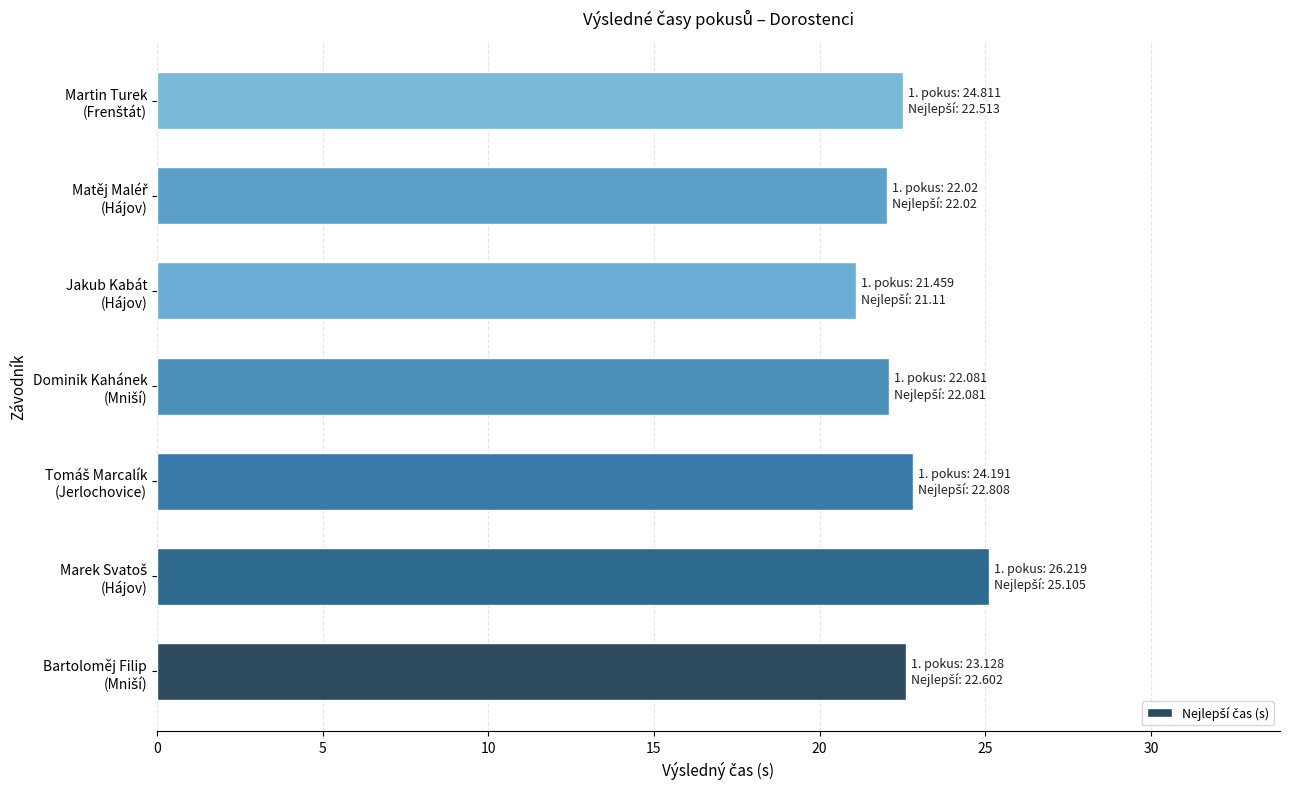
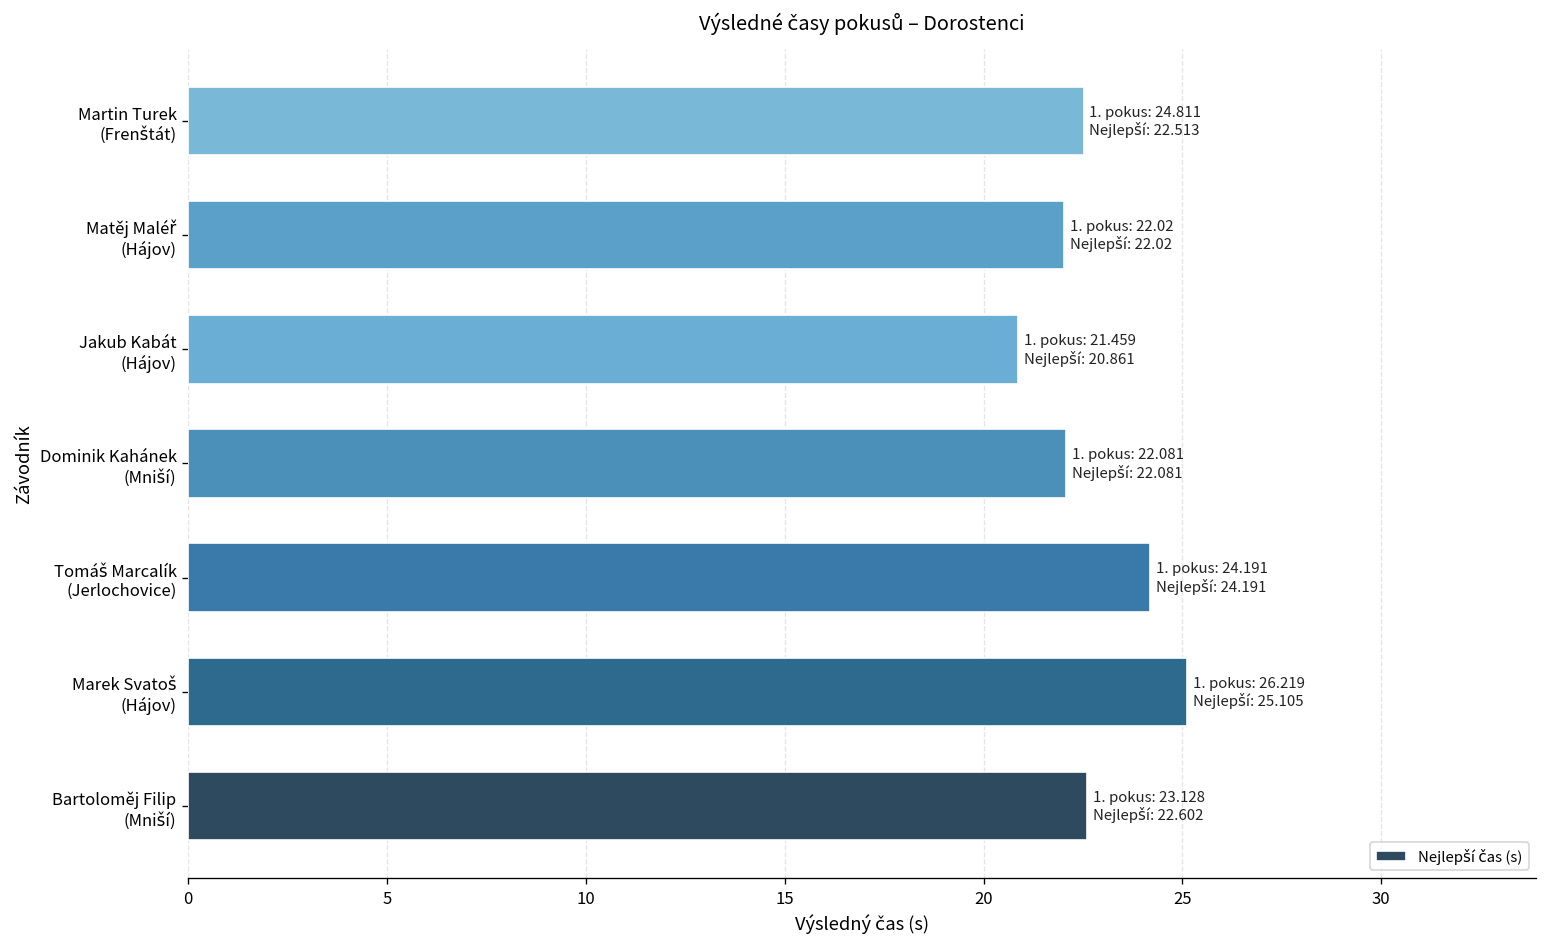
  {
    "Martin Turek (Frenštát)": 22.513,
    "Matěj Maléř (Hájov)": 22.02,
-   "Jakub Kabát (Hájov)": 21.11,
+   "Jakub Kabát (Hájov)": 20.861,
    "Dominik Kahánek (Mniší)": 22.081,
-   "Tomáš Marcalík (Jerlochovice)": 22.808,
+   "Tomáš Marcalík (Jerlochovice)": 24.191,
    "Marek Svatoš (Hájov)": 25.105,
    "Bartoloměj Filip (Mniší)": 22.602
  }
